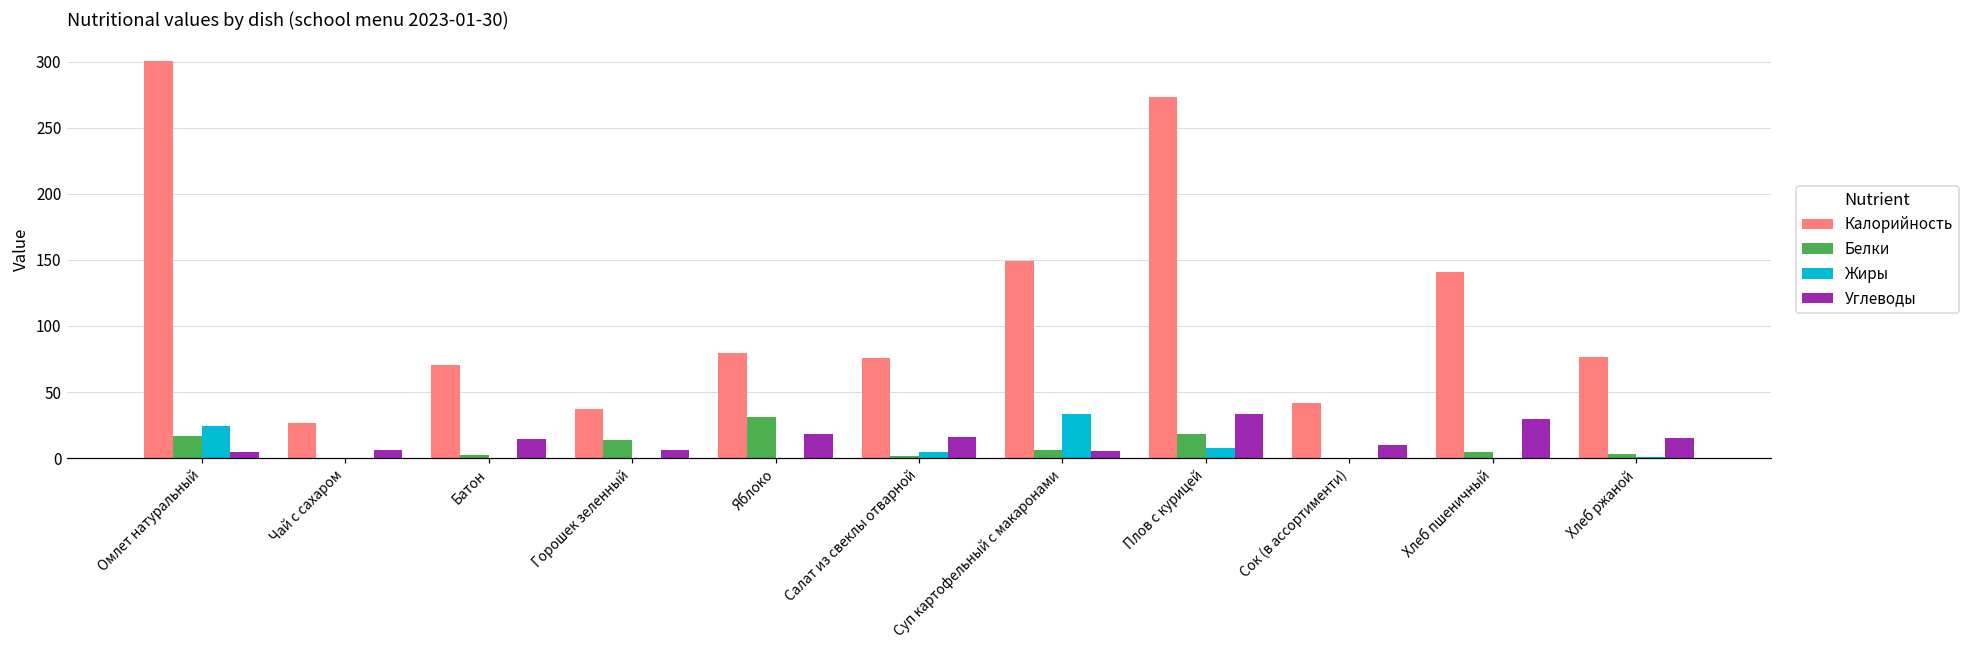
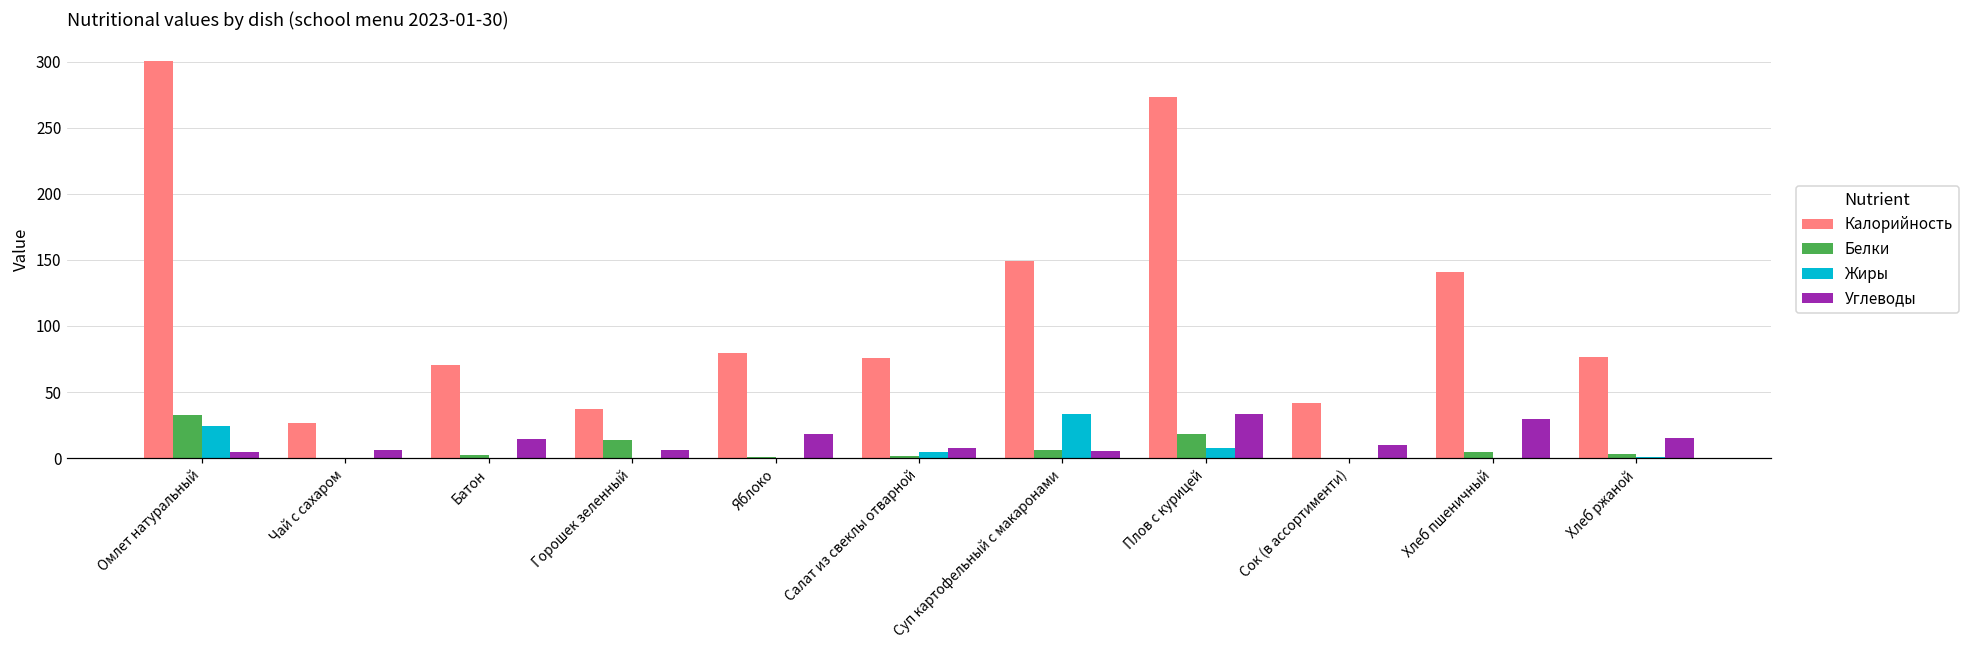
  {
    "Калорийность": {
      "Омлет натуральный": 301,
      "Чай с сахаром": 27,
      "Батон": 70,
      "Горошек зеленный": 37,
      "Яблоко": 80,
      "Салат из свеклы отварной": 76,
      "Суп картофельный с макаронами": 150,
      "Плов с курицей": 273,
      "Сок (в ассортименти)": 42,
      "Хлеб пшеничный": 141,
      "Хлеб ржаной": 77
    },
    "Белки": {
-     "Омлет натуральный": 17,
+     "Омлет натуральный": 33,
      "Батон": 2,
      "Горошек зеленный": 14,
-     "Яблоко": 31,
+     "Яблоко": 1,
      "Суп картофельный с макаронами": 7,
      "Плов с курицей": 19,
      "Хлеб пшеничный": 5,
      "Хлеб ржаной": 3
    },
    "Жиры": {
      "Омлет натуральный": 24,
      "Чай с сахаром": 0,
      "Салат из свеклы отварной": 5,
      "Суп картофельный с макаронами": 33,
      "Плов с курицей": 7
    },
    "Углеводы": {
      "Омлет натуральный": 4,
      "Чай с сахаром": 7,
      "Батон": 15,
      "Горошек зеленный": 6,
      "Яблоко": 18,
-     "Салат из свеклы отварной": 16,
+     "Салат из свеклы отварной": 8,
      "Суп картофельный с макаронами": 5,
      "Плов с курицей": 33,
      "Сок (в ассортименти)": 10,
      "Хлеб пшеничный": 30,
      "Хлеб ржаной": 15
    }
  }
